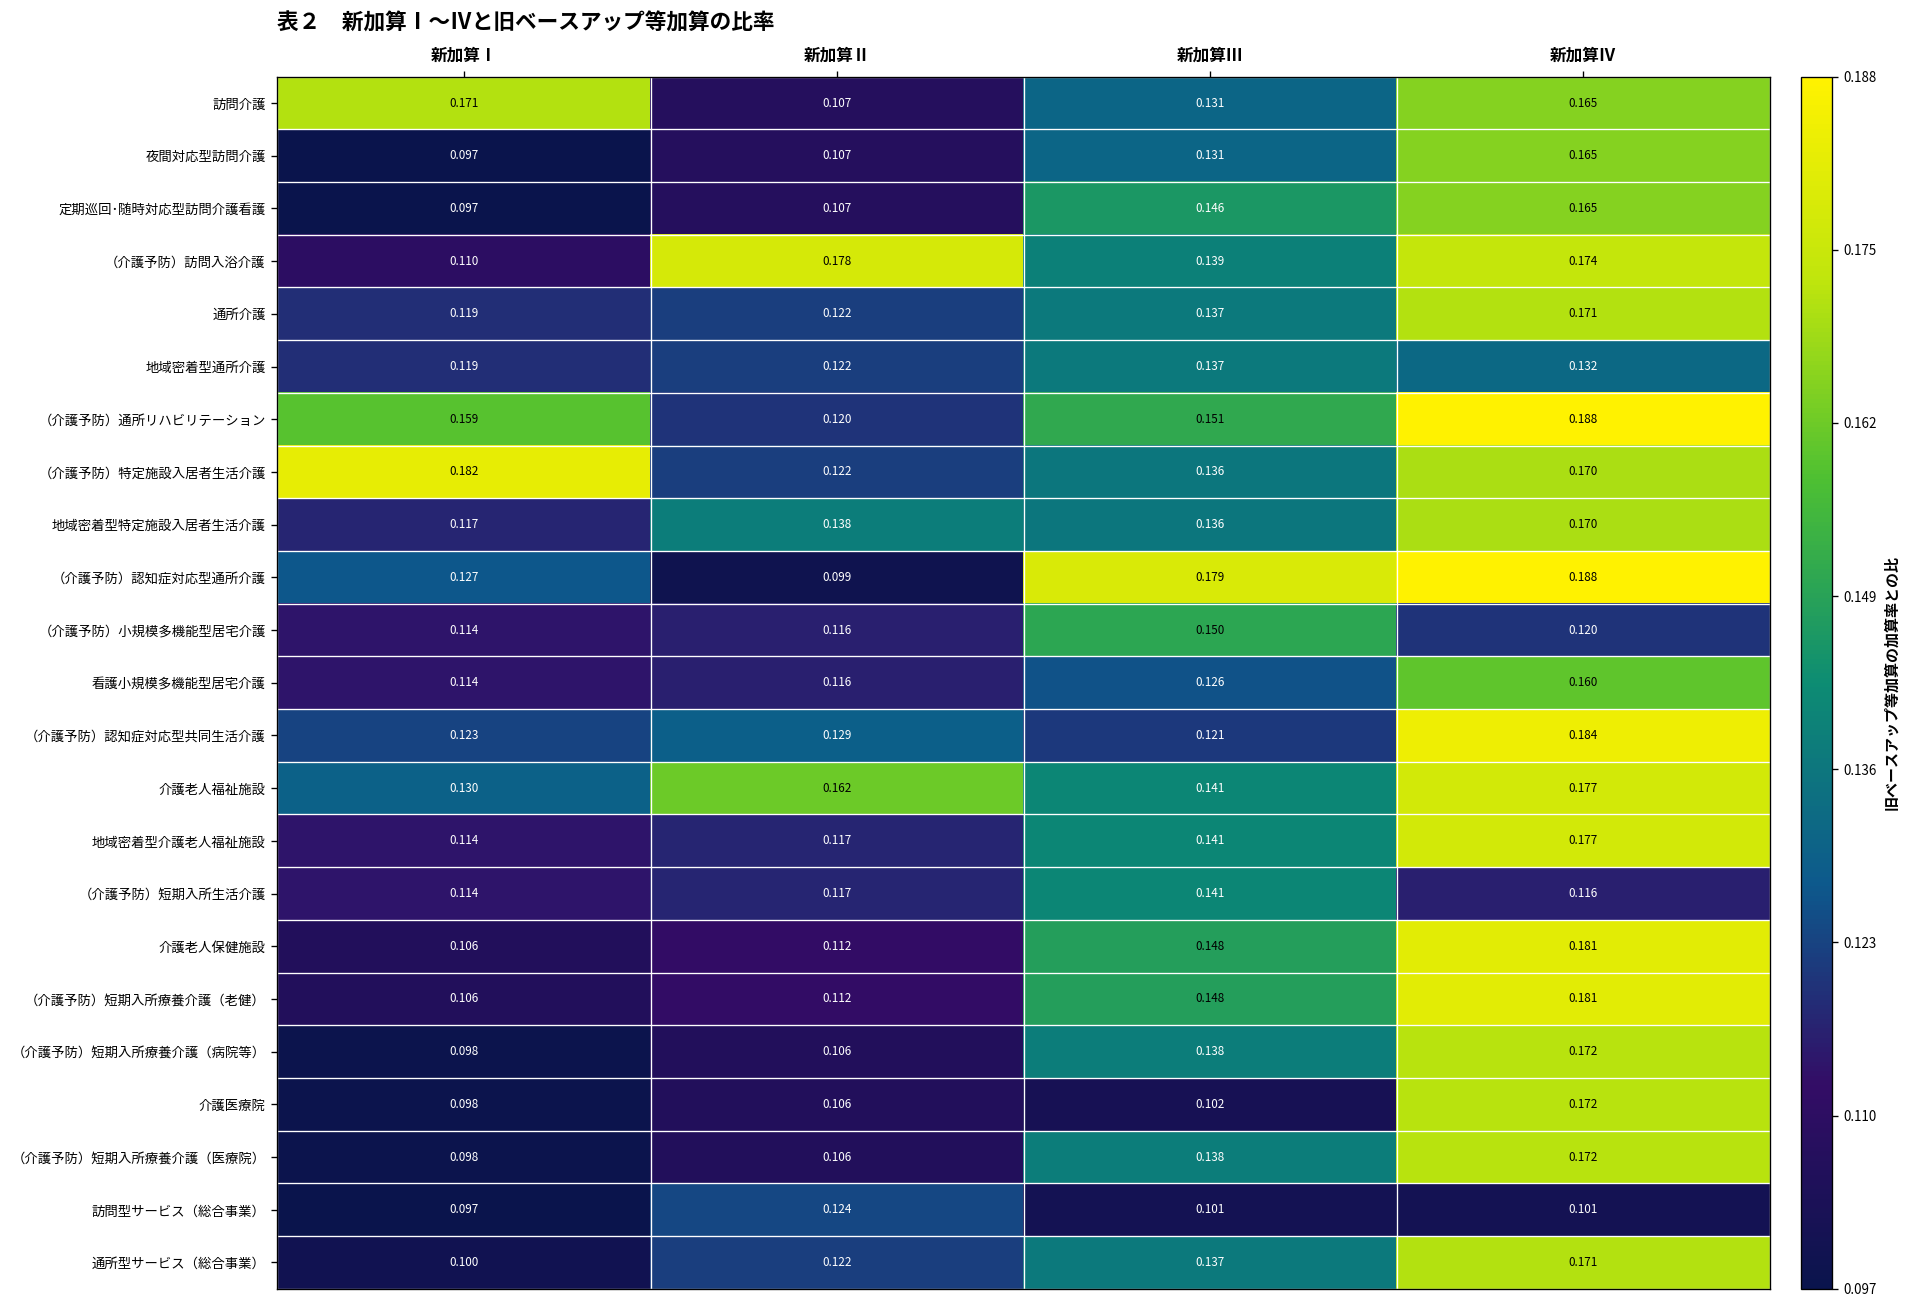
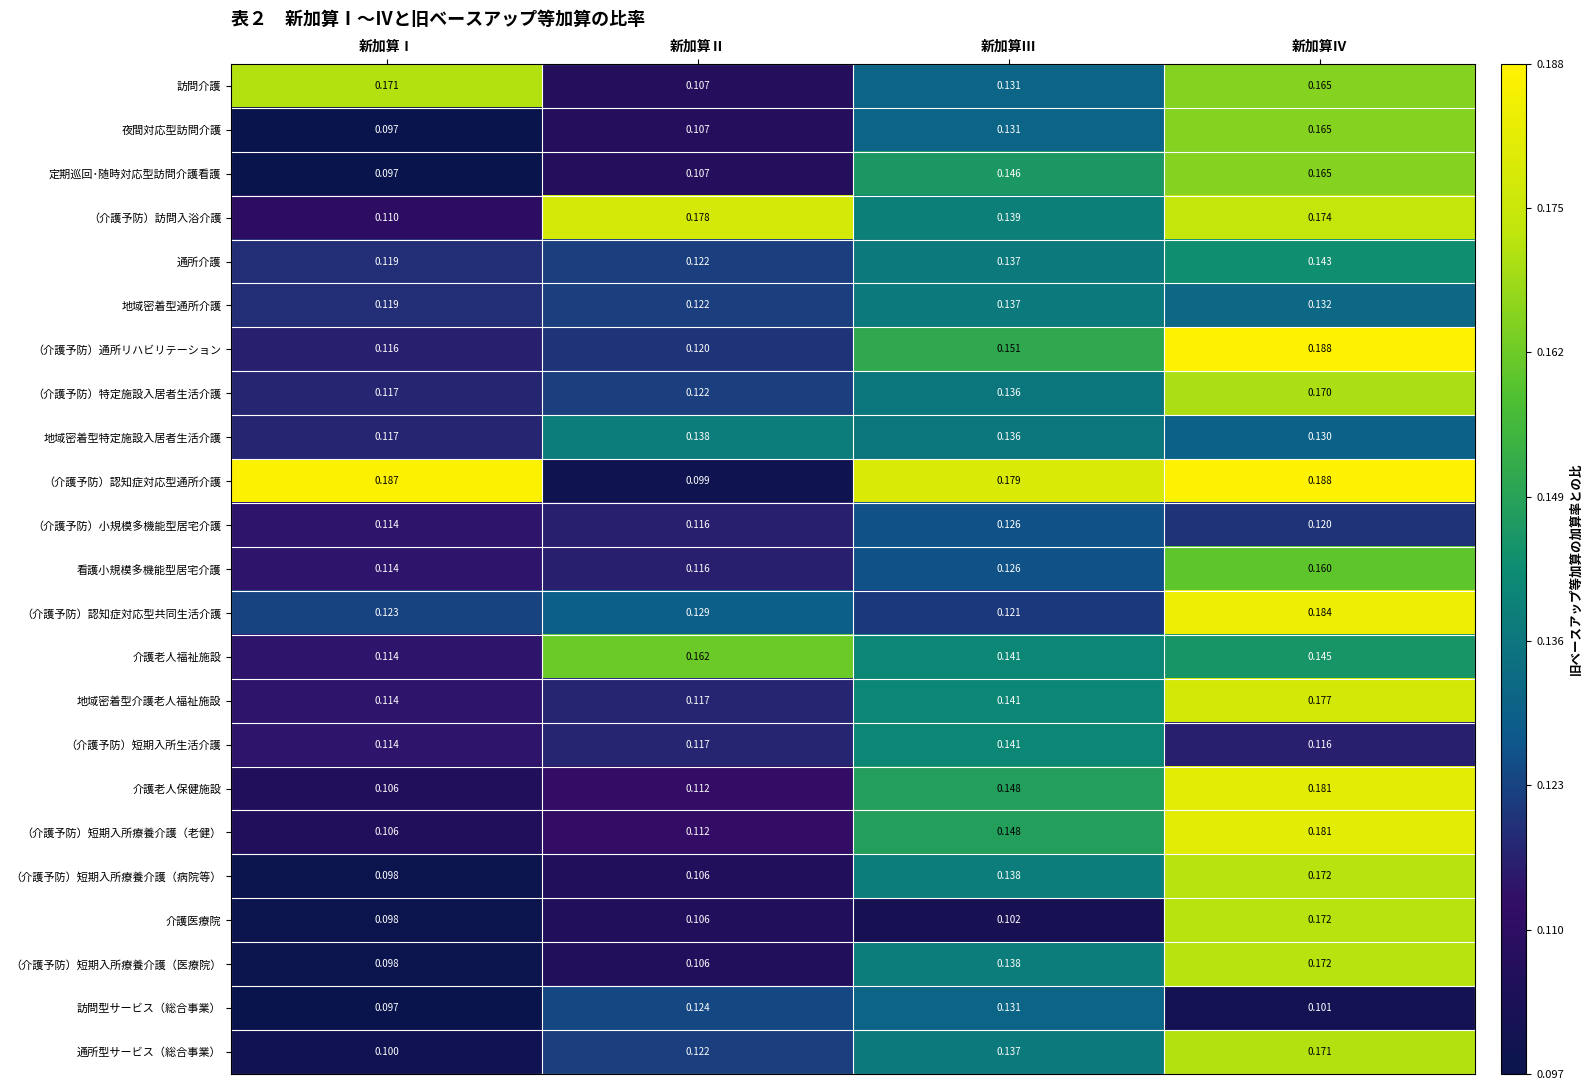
  {
    "訪問介護": {
      "新加算Ⅰ": 0.171,
      "新加算Ⅱ": 0.107,
      "新加算Ⅲ": 0.131,
      "新加算Ⅳ": 0.165
    },
    "夜間対応型訪問介護": {
      "新加算Ⅰ": 0.097,
      "新加算Ⅱ": 0.107,
      "新加算Ⅲ": 0.131,
      "新加算Ⅳ": 0.165
    },
    "定期巡回･随時対応型訪問介護看護": {
      "新加算Ⅰ": 0.097,
      "新加算Ⅱ": 0.107,
      "新加算Ⅲ": 0.146,
      "新加算Ⅳ": 0.165
    },
    "（介護予防）訪問入浴介護": {
      "新加算Ⅰ": 0.110,
      "新加算Ⅱ": 0.178,
      "新加算Ⅲ": 0.139,
      "新加算Ⅳ": 0.174
    },
    "通所介護": {
      "新加算Ⅰ": 0.119,
      "新加算Ⅱ": 0.122,
      "新加算Ⅲ": 0.137,
-     "新加算Ⅳ": 0.171
+     "新加算Ⅳ": 0.143
    },
    "地域密着型通所介護": {
      "新加算Ⅰ": 0.119,
      "新加算Ⅱ": 0.122,
      "新加算Ⅲ": 0.137,
      "新加算Ⅳ": 0.132
    },
    "（介護予防）通所リハビリテーション": {
-     "新加算Ⅰ": 0.159,
+     "新加算Ⅰ": 0.116,
      "新加算Ⅱ": 0.120,
      "新加算Ⅲ": 0.151,
      "新加算Ⅳ": 0.188
    },
    "（介護予防）特定施設入居者生活介護": {
-     "新加算Ⅰ": 0.182,
+     "新加算Ⅰ": 0.117,
      "新加算Ⅱ": 0.122,
      "新加算Ⅲ": 0.136,
      "新加算Ⅳ": 0.170
    },
    "地域密着型特定施設入居者生活介護": {
      "新加算Ⅰ": 0.117,
      "新加算Ⅱ": 0.138,
      "新加算Ⅲ": 0.136,
-     "新加算Ⅳ": 0.170
+     "新加算Ⅳ": 0.130
    },
    "（介護予防）認知症対応型通所介護": {
-     "新加算Ⅰ": 0.127,
+     "新加算Ⅰ": 0.187,
      "新加算Ⅱ": 0.099,
      "新加算Ⅲ": 0.179,
      "新加算Ⅳ": 0.188
    },
    "（介護予防）小規模多機能型居宅介護": {
      "新加算Ⅰ": 0.114,
      "新加算Ⅱ": 0.116,
-     "新加算Ⅲ": 0.150,
+     "新加算Ⅲ": 0.126,
      "新加算Ⅳ": 0.120
    },
    "看護小規模多機能型居宅介護": {
      "新加算Ⅰ": 0.114,
      "新加算Ⅱ": 0.116,
      "新加算Ⅲ": 0.126,
      "新加算Ⅳ": 0.160
    },
    "（介護予防）認知症対応型共同生活介護": {
      "新加算Ⅰ": 0.123,
      "新加算Ⅱ": 0.129,
      "新加算Ⅲ": 0.121,
      "新加算Ⅳ": 0.184
    },
    "介護老人福祉施設": {
-     "新加算Ⅰ": 0.130,
+     "新加算Ⅰ": 0.114,
      "新加算Ⅱ": 0.162,
      "新加算Ⅲ": 0.141,
-     "新加算Ⅳ": 0.177
+     "新加算Ⅳ": 0.145
    },
    "地域密着型介護老人福祉施設": {
      "新加算Ⅰ": 0.114,
      "新加算Ⅱ": 0.117,
      "新加算Ⅲ": 0.141,
      "新加算Ⅳ": 0.177
    },
    "（介護予防）短期入所生活介護": {
      "新加算Ⅰ": 0.114,
      "新加算Ⅱ": 0.117,
      "新加算Ⅲ": 0.141,
      "新加算Ⅳ": 0.116
    },
    "介護老人保健施設": {
      "新加算Ⅰ": 0.106,
      "新加算Ⅱ": 0.112,
      "新加算Ⅲ": 0.148,
      "新加算Ⅳ": 0.181
    },
    "（介護予防）短期入所療養介護（老健）": {
      "新加算Ⅰ": 0.106,
      "新加算Ⅱ": 0.112,
      "新加算Ⅲ": 0.148,
      "新加算Ⅳ": 0.181
    },
    "（介護予防）短期入所療養介護（病院等）": {
      "新加算Ⅰ": 0.098,
      "新加算Ⅱ": 0.106,
      "新加算Ⅲ": 0.138,
      "新加算Ⅳ": 0.172
    },
    "介護医療院": {
      "新加算Ⅰ": 0.098,
      "新加算Ⅱ": 0.106,
      "新加算Ⅲ": 0.102,
      "新加算Ⅳ": 0.172
    },
    "（介護予防）短期入所療養介護（医療院）": {
      "新加算Ⅰ": 0.098,
      "新加算Ⅱ": 0.106,
      "新加算Ⅲ": 0.138,
      "新加算Ⅳ": 0.172
    },
    "訪問型サービス（総合事業）": {
      "新加算Ⅰ": 0.097,
      "新加算Ⅱ": 0.124,
-     "新加算Ⅲ": 0.101,
+     "新加算Ⅲ": 0.131,
      "新加算Ⅳ": 0.101
    },
    "通所型サービス（総合事業）": {
      "新加算Ⅰ": 0.100,
      "新加算Ⅱ": 0.122,
      "新加算Ⅲ": 0.137,
      "新加算Ⅳ": 0.171
    }
  }
